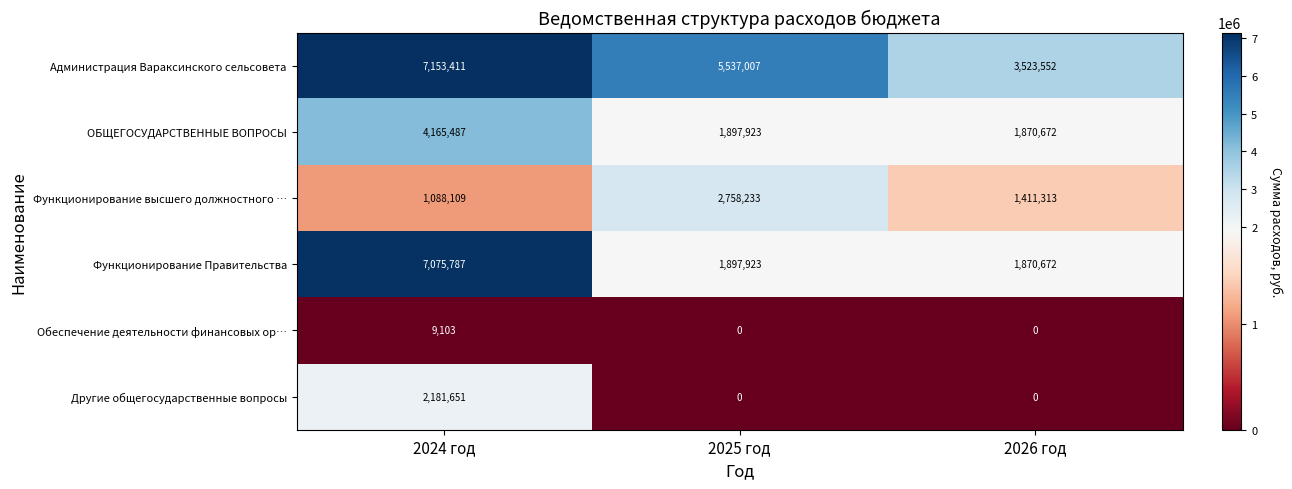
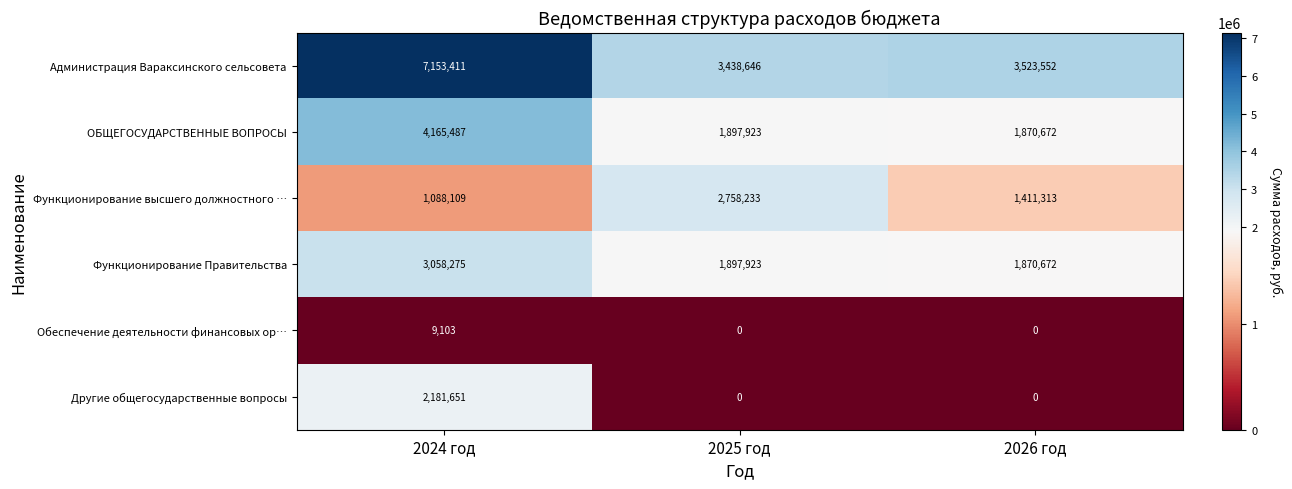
  {
    "Администрация Вараксинского сельсовета": {
      "2024 год": "7,153,411",
-     "2025 год": "5,537,007",
+     "2025 год": "3,438,646",
      "2026 год": "3,523,552"
    },
    "ОБЩЕГОСУДАРСТВЕННЫЕ ВОПРОСЫ": {
      "2024 год": "4,165,487",
      "2025 год": "1,897,923",
      "2026 год": "1,870,672"
    },
    "Функционирование высшего должностного …": {
      "2024 год": "1,088,109",
      "2025 год": "2,758,233",
      "2026 год": "1,411,313"
    },
    "Функционирование Правительства": {
-     "2024 год": "7,075,787",
+     "2024 год": "3,058,275",
      "2025 год": "1,897,923",
      "2026 год": "1,870,672"
    },
    "Обеспечение деятельности финансовых ор…": {
      "2024 год": "9,103",
      "2025 год": "0",
      "2026 год": "0"
    },
    "Другие общегосударственные вопросы": {
      "2024 год": "2,181,651",
      "2025 год": "0",
      "2026 год": "0"
    }
  }
